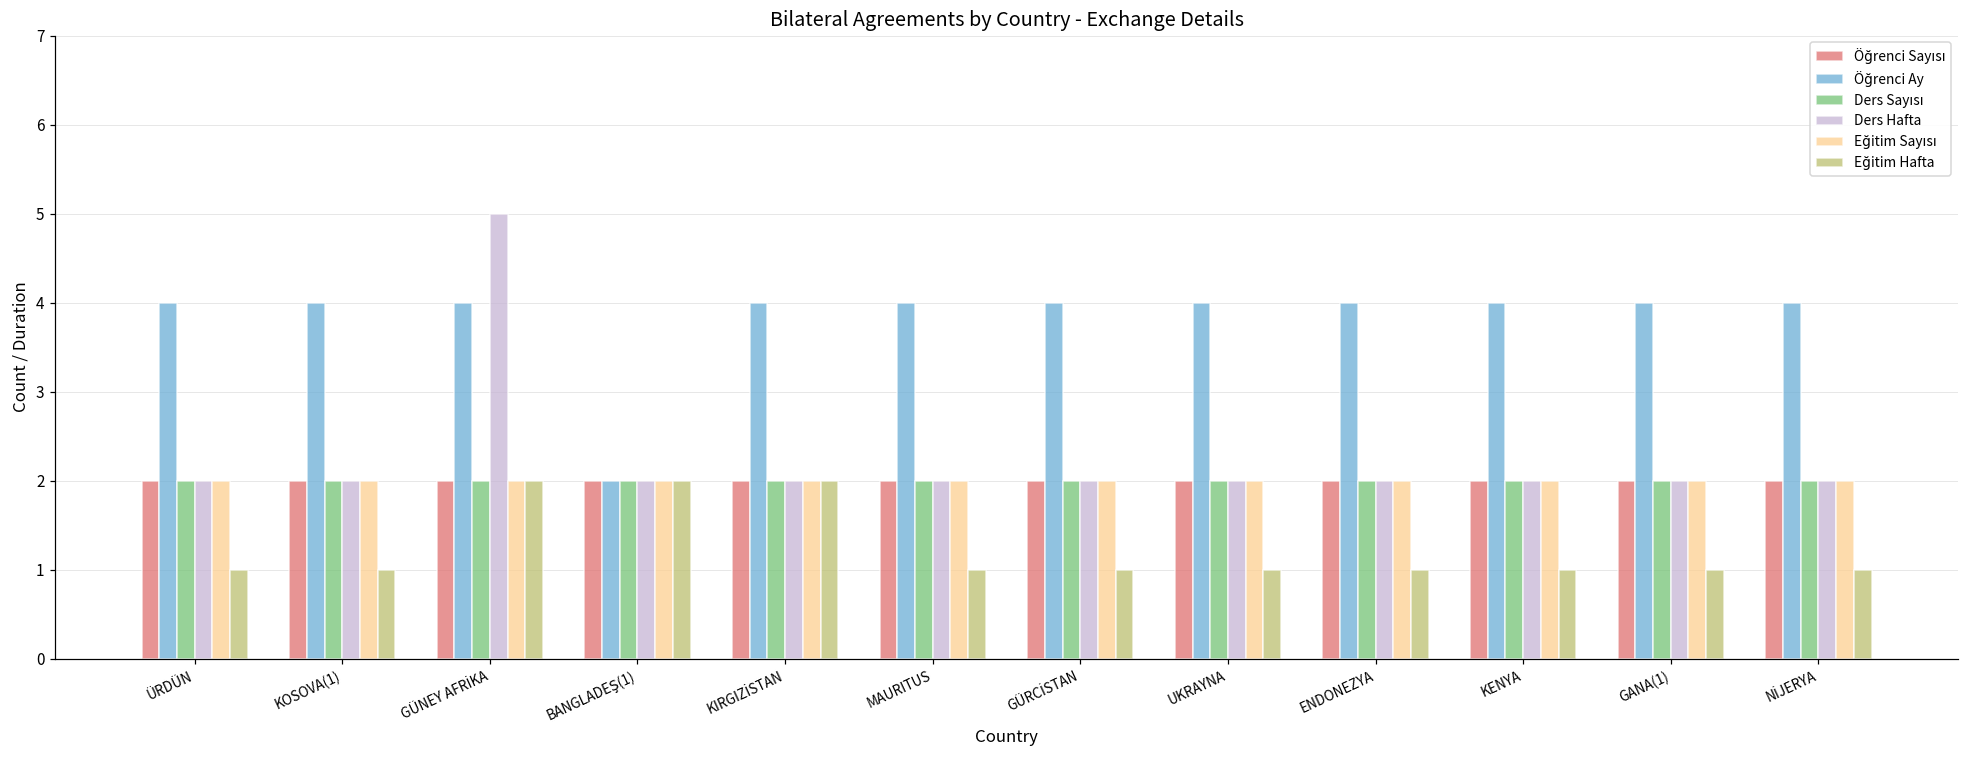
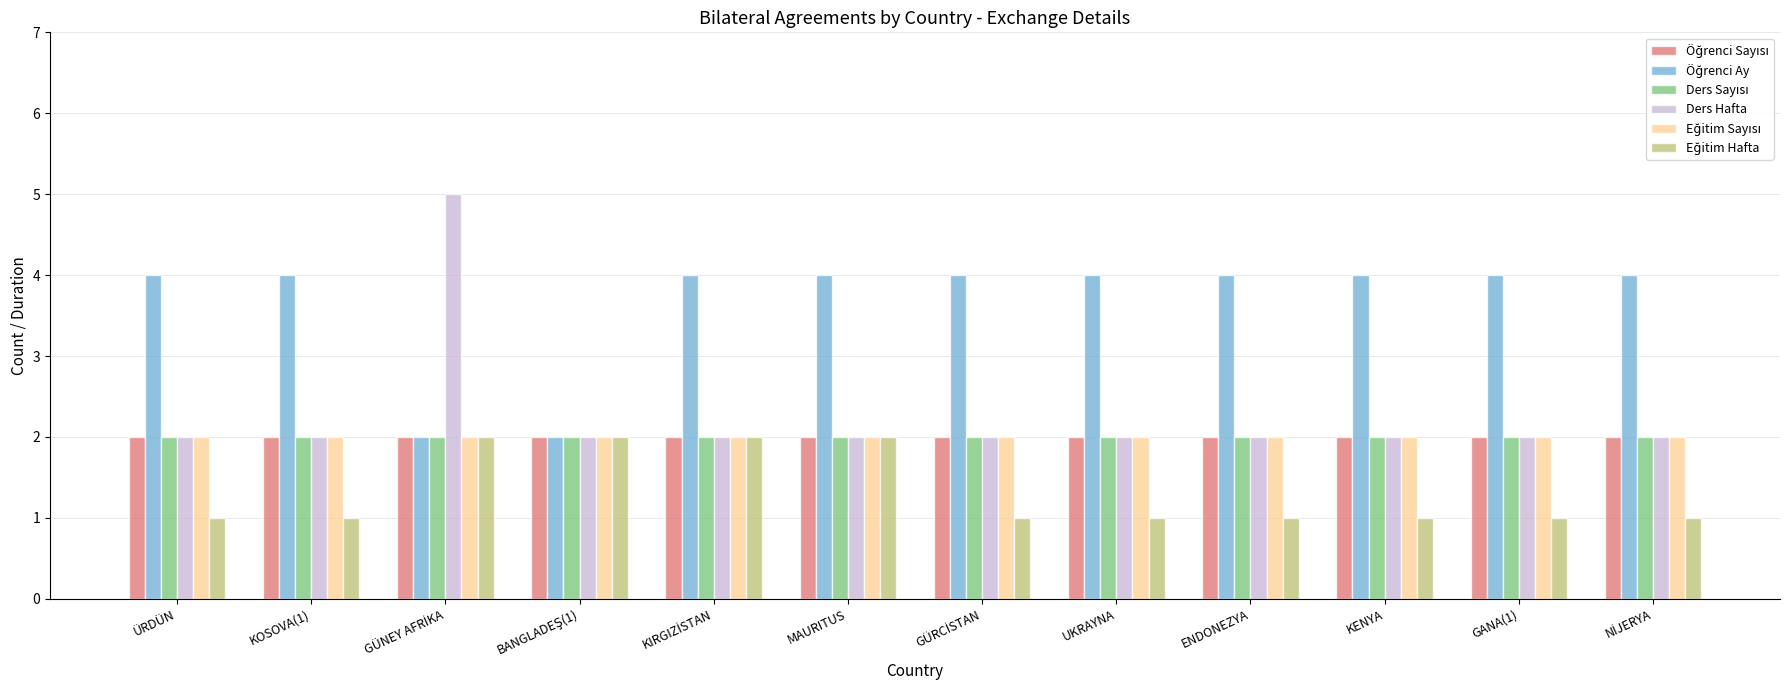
  {
    "Öğrenci Sayısı": {
      "ÜRDÜN": 2,
      "KOSOVA(1)": 2,
      "GÜNEY AFRİKA": 2,
      "BANGLADEŞ(1)": 2,
      "KIRGIZİSTAN": 2,
      "MAURITUS": 2,
      "GÜRCİSTAN": 2,
      "UKRAYNA": 2,
      "ENDONEZYA": 2,
      "KENYA": 2,
      "GANA(1)": 2,
      "NİJERYA": 2
    },
    "Öğrenci Ay": {
      "ÜRDÜN": 4,
      "KOSOVA(1)": 4,
-     "GÜNEY AFRİKA": 4,
+     "GÜNEY AFRİKA": 2,
      "BANGLADEŞ(1)": 2,
      "KIRGIZİSTAN": 4,
      "MAURITUS": 4,
      "GÜRCİSTAN": 4,
      "UKRAYNA": 4,
      "ENDONEZYA": 4,
      "KENYA": 4,
      "GANA(1)": 4,
      "NİJERYA": 4
    },
    "Ders Sayısı": {
      "ÜRDÜN": 2,
      "KOSOVA(1)": 2,
      "GÜNEY AFRİKA": 2,
      "BANGLADEŞ(1)": 2,
      "KIRGIZİSTAN": 2,
      "MAURITUS": 2,
      "GÜRCİSTAN": 2,
      "UKRAYNA": 2,
      "ENDONEZYA": 2,
      "KENYA": 2,
      "GANA(1)": 2,
      "NİJERYA": 2
    },
    "Ders Hafta": {
      "ÜRDÜN": 2,
      "KOSOVA(1)": 2,
      "GÜNEY AFRİKA": 5,
      "BANGLADEŞ(1)": 2,
      "KIRGIZİSTAN": 2,
      "MAURITUS": 2,
      "GÜRCİSTAN": 2,
      "UKRAYNA": 2,
      "ENDONEZYA": 2,
      "KENYA": 2,
      "GANA(1)": 2,
      "NİJERYA": 2
    },
    "Eğitim Sayısı": {
      "ÜRDÜN": 2,
      "KOSOVA(1)": 2,
      "GÜNEY AFRİKA": 2,
      "BANGLADEŞ(1)": 2,
      "KIRGIZİSTAN": 2,
      "MAURITUS": 2,
      "GÜRCİSTAN": 2,
      "UKRAYNA": 2,
      "ENDONEZYA": 2,
      "KENYA": 2,
      "GANA(1)": 2,
      "NİJERYA": 2
    },
    "Eğitim Hafta": {
      "ÜRDÜN": 1,
      "KOSOVA(1)": 1,
      "GÜNEY AFRİKA": 2,
      "BANGLADEŞ(1)": 2,
      "KIRGIZİSTAN": 2,
-     "MAURITUS": 1,
+     "MAURITUS": 2,
      "GÜRCİSTAN": 1,
      "UKRAYNA": 1,
      "ENDONEZYA": 1,
      "KENYA": 1,
      "GANA(1)": 1,
      "NİJERYA": 1
    }
  }
